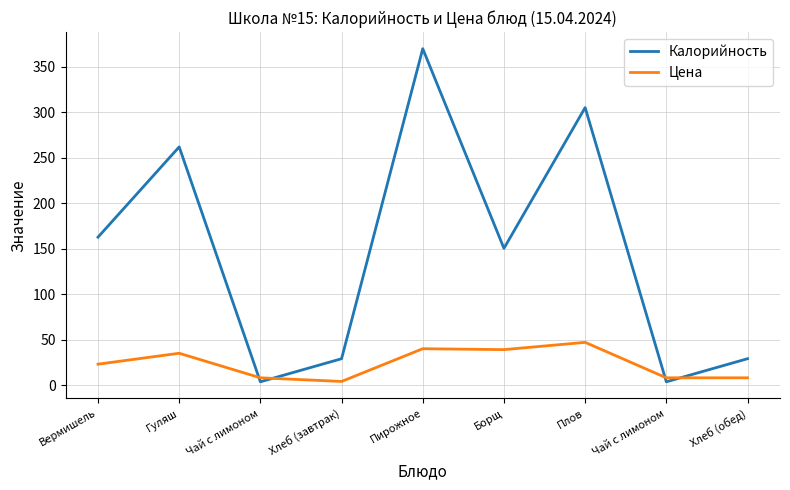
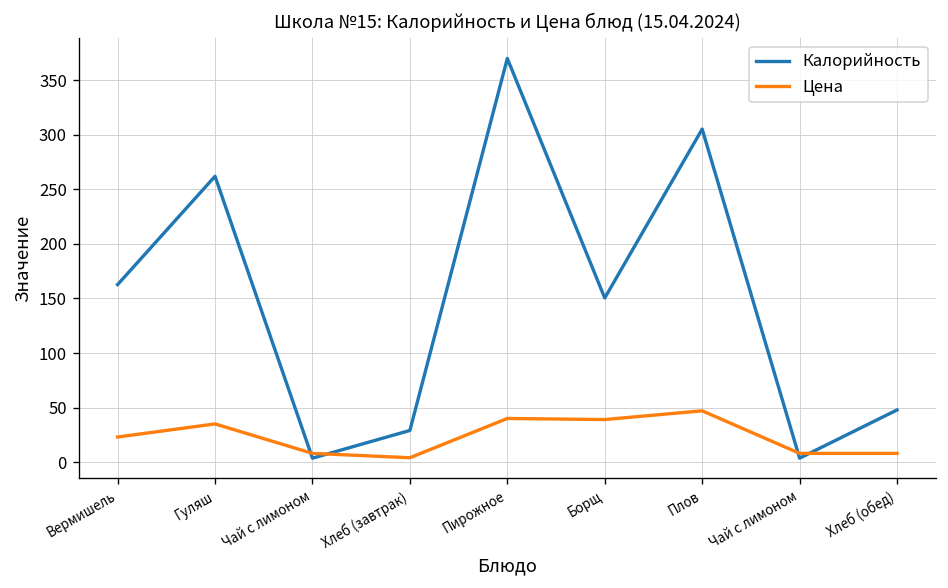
  {
    "Калорийность": {
      "Вермишель": 160,
      "Гуляш": 260,
      "Чай с лимоном": 0,
      "Хлеб (завтрак)": 30,
      "Пирожное": 370,
      "Борщ": 150,
      "Плов": 310,
      "Чай c лимоном": 0,
-     "Хлеб (обед)": 30
+     "Хлеб (обед)": 50
    },
    "Цена": {
      "Вермишель": 20,
      "Гуляш": 40,
      "Чай с лимоном": 10,
      "Хлеб (завтрак)": 0,
      "Пирожное": 40,
      "Борщ": 40,
      "Плов": 50,
      "Чай c лимоном": 10,
      "Хлеб (обед)": 10
    }
  }
